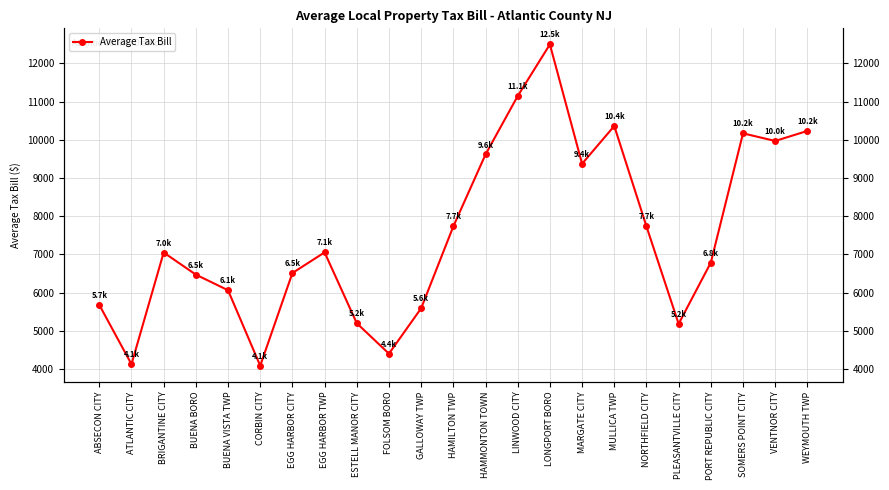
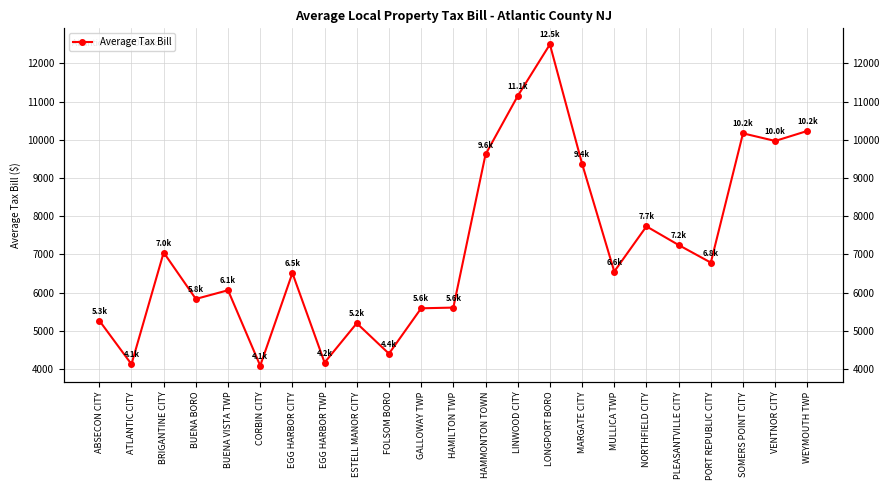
  {
-   "ABSECON CITY": "5.7k",
+   "ABSECON CITY": "5.3k",
    "ATLANTIC CITY": "4.1k",
    "BRIGANTINE CITY": "7.0k",
-   "BUENA BORO": "6.5k",
+   "BUENA BORO": "5.8k",
    "BUENA VISTA TWP": "6.1k",
    "CORBIN CITY": "4.1k",
    "EGG HARBOR CITY": "6.5k",
-   "EGG HARBOR TWP": "7.1k",
+   "EGG HARBOR TWP": "4.2k",
    "ESTELL MANOR CITY": "5.2k",
    "FOLSOM BORO": "4.4k",
    "GALLOWAY TWP": "5.6k",
-   "HAMILTON TWP": "7.7k",
+   "HAMILTON TWP": "5.6k",
    "HAMMONTON TOWN": "9.6k",
    "LINWOOD CITY": "11.1k",
    "LONGPORT BORO": "12.5k",
    "MARGATE CITY": "9.4k",
-   "MULLICA TWP": "10.4k",
+   "MULLICA TWP": "6.6k",
    "NORTHFIELD CITY": "7.7k",
-   "PLEASANTVILLE CITY": "5.2k",
+   "PLEASANTVILLE CITY": "7.2k",
    "PORT REPUBLIC CITY": "6.8k",
    "SOMERS POINT CITY": "10.2k",
    "VENTNOR CITY": "10.0k",
    "WEYMOUTH TWP": "10.2k"
  }
